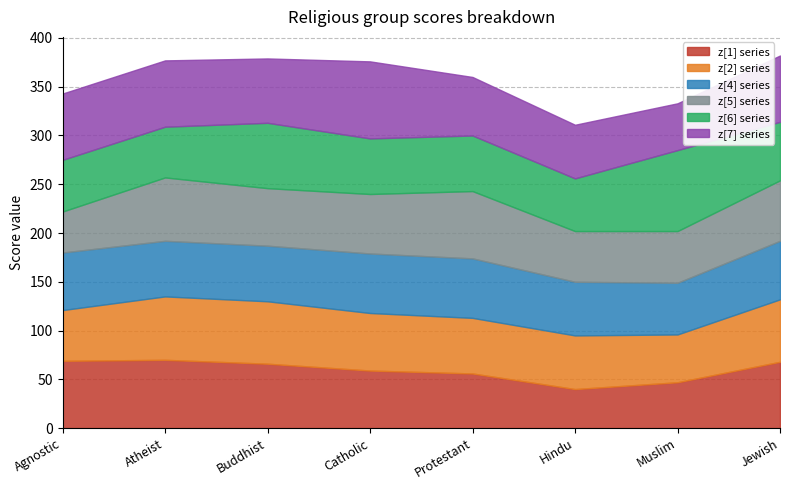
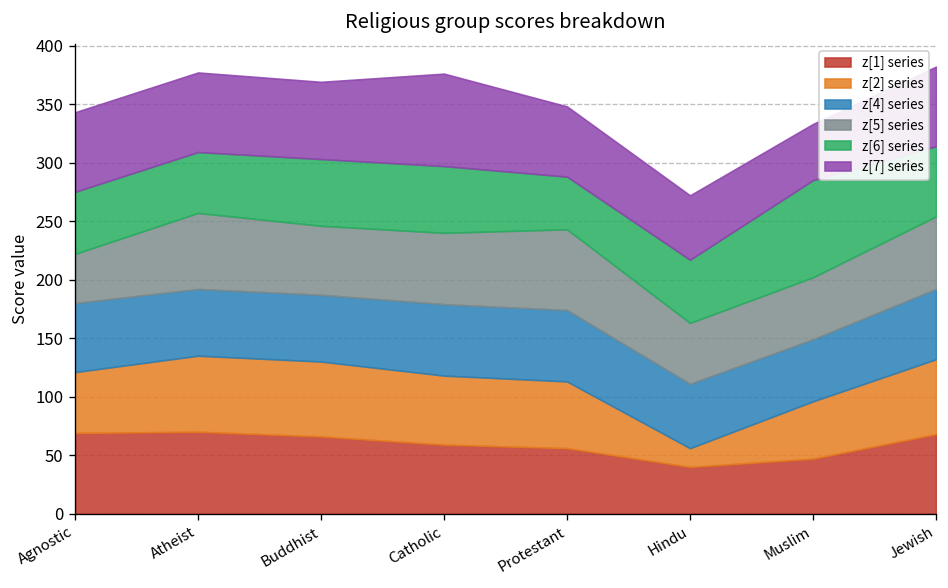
  {
    "z[1] series": {
      "Agnostic": 70,
      "Atheist": 70,
      "Buddhist": 70,
      "Catholic": 60,
      "Protestant": 60,
      "Hindu": 40,
      "Muslim": 50,
      "Jewish": 70
    },
    "z[2] series": {
      "Agnostic": 50,
      "Atheist": 70,
      "Buddhist": 60,
      "Catholic": 60,
      "Protestant": 60,
-     "Hindu": 60,
+     "Hindu": 20,
      "Muslim": 50,
      "Jewish": 60
    },
    "z[4] series": {
      "Agnostic": 60,
      "Atheist": 60,
      "Buddhist": 60,
      "Catholic": 60,
      "Protestant": 60,
      "Hindu": 60,
      "Muslim": 50,
      "Jewish": 60
    },
    "z[5] series": {
      "Agnostic": 40,
      "Atheist": 70,
      "Buddhist": 60,
      "Catholic": 60,
      "Protestant": 70,
      "Hindu": 50,
      "Muslim": 50,
      "Jewish": 60
    },
    "z[6] series": {
      "Agnostic": 50,
      "Atheist": 50,
-     "Buddhist": 70,
+     "Buddhist": 60,
      "Catholic": 60,
-     "Protestant": 60,
+     "Protestant": 50,
      "Hindu": 50,
      "Muslim": 80,
      "Jewish": 60
    },
    "z[7] series": {
      "Agnostic": 70,
      "Atheist": 70,
      "Buddhist": 70,
      "Catholic": 80,
      "Protestant": 60,
      "Hindu": 60,
      "Muslim": 50,
      "Jewish": 70
    }
  }
